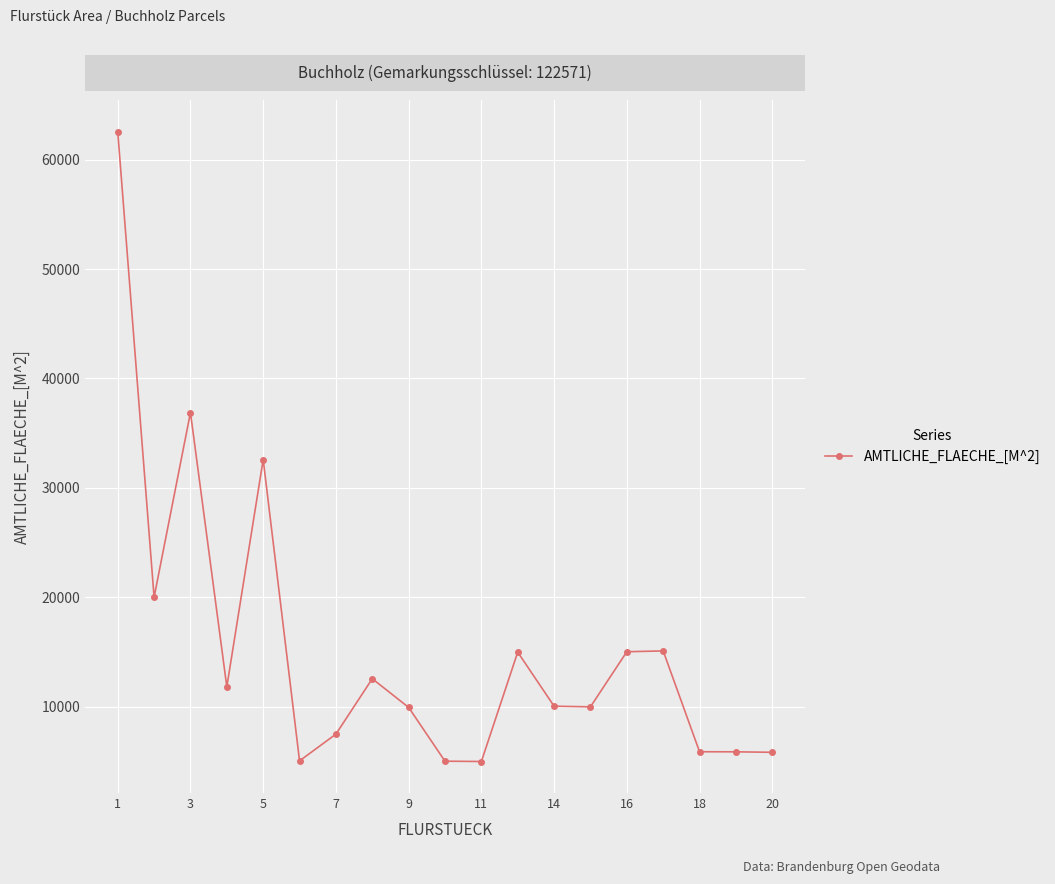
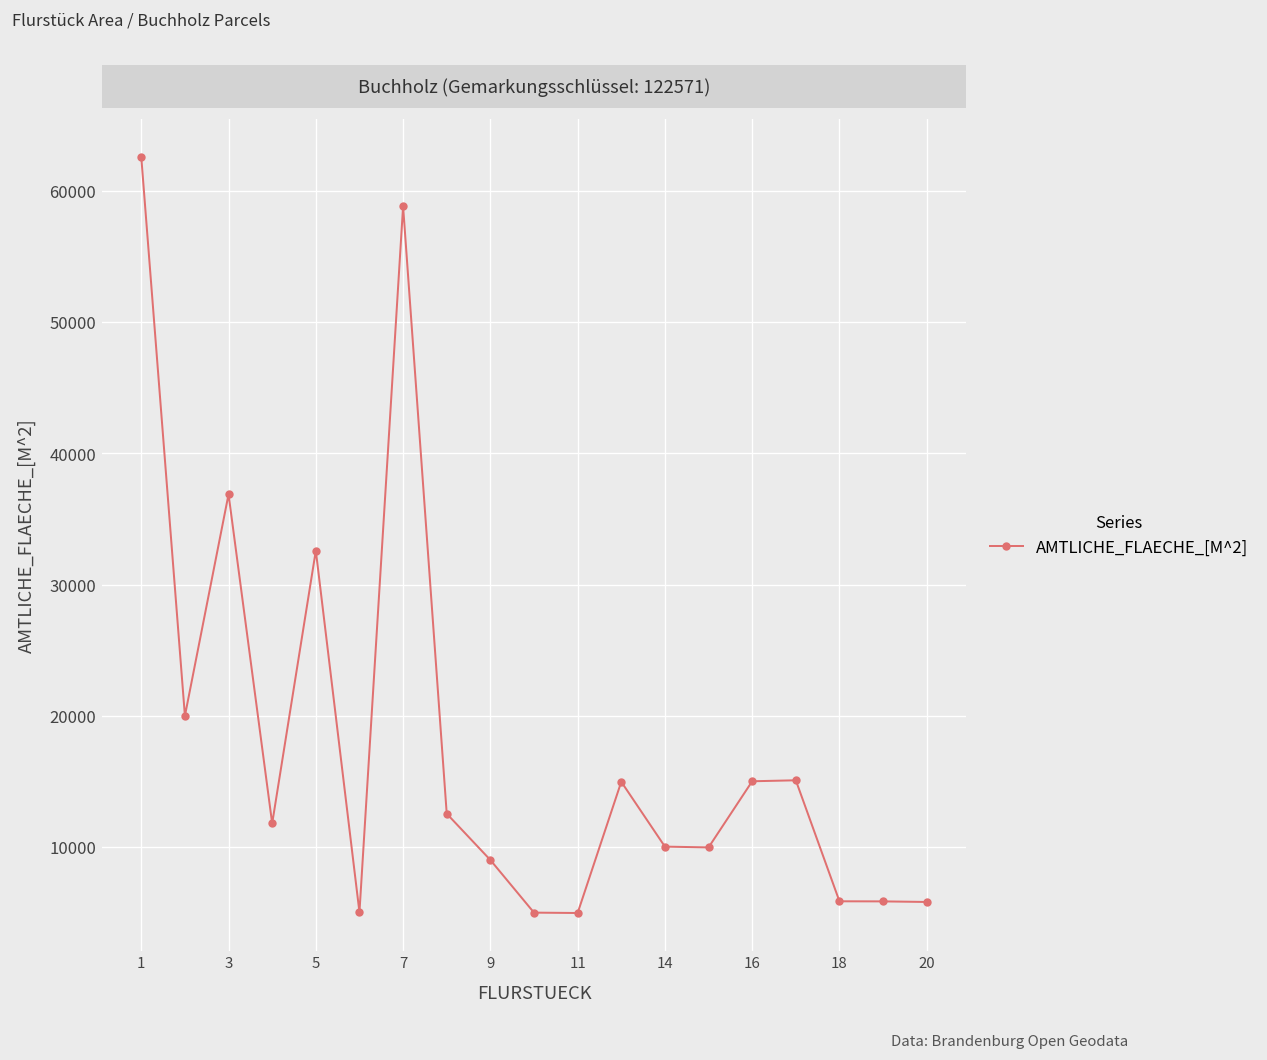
  {
    "1": 62600,
    "3": 36900,
    "5": 32600,
-   "7": 7500,
-   "9": 9900,
+   "7": 58800,
+   "9": 9000,
    "11": 5000,
    "20": 5800
  }
